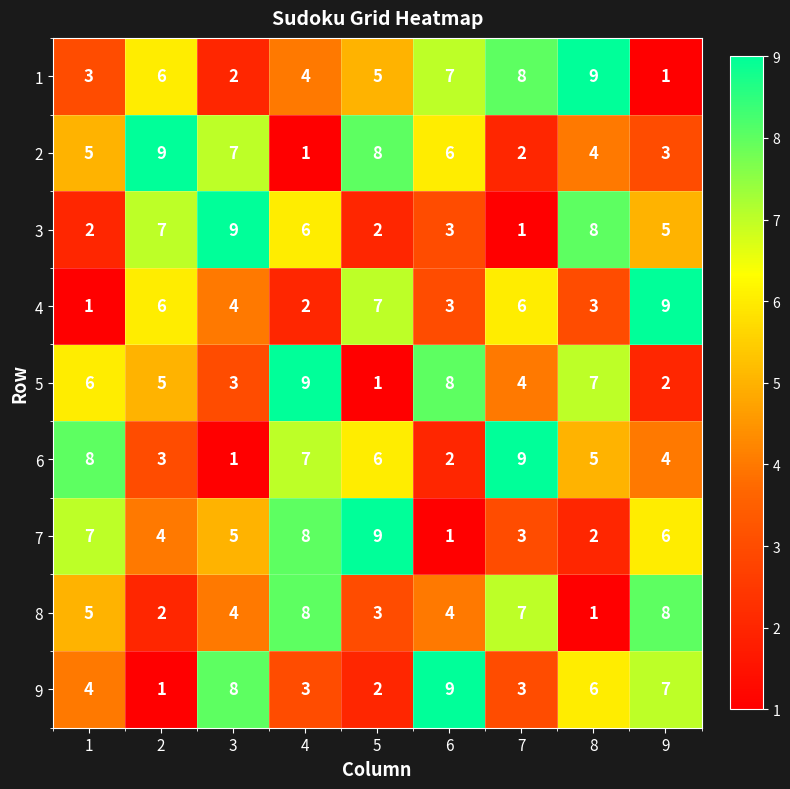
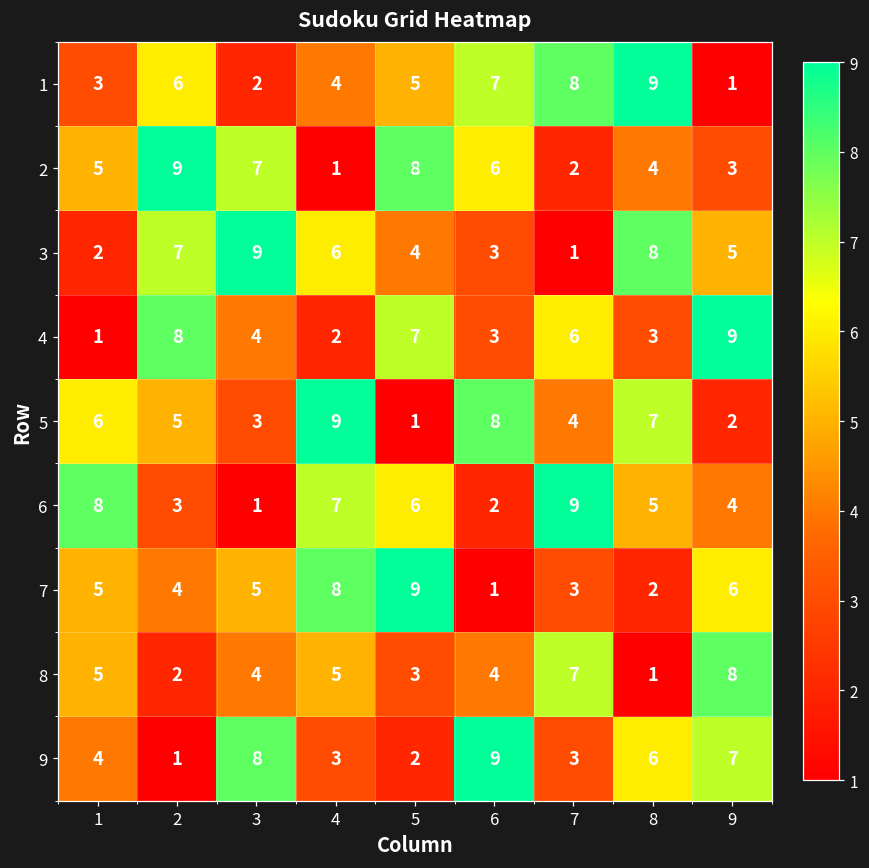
  {
    "1": {
      "1": 3,
      "2": 6,
      "3": 2,
      "4": 4,
      "5": 5,
      "6": 7,
      "7": 8,
      "8": 9,
      "9": 1
    },
    "2": {
      "1": 5,
      "2": 9,
      "3": 7,
      "4": 1,
      "5": 8,
      "6": 6,
      "7": 2,
      "8": 4,
      "9": 3
    },
    "3": {
      "1": 2,
      "2": 7,
      "3": 9,
      "4": 6,
-     "5": 2,
+     "5": 4,
      "6": 3,
      "7": 1,
      "8": 8,
      "9": 5
    },
    "4": {
      "1": 1,
-     "2": 6,
+     "2": 8,
      "3": 4,
      "4": 2,
      "5": 7,
      "6": 3,
      "7": 6,
      "8": 3,
      "9": 9
    },
    "5": {
      "1": 6,
      "2": 5,
      "3": 3,
      "4": 9,
      "5": 1,
      "6": 8,
      "7": 4,
      "8": 7,
      "9": 2
    },
    "6": {
      "1": 8,
      "2": 3,
      "3": 1,
      "4": 7,
      "5": 6,
      "6": 2,
      "7": 9,
      "8": 5,
      "9": 4
    },
    "7": {
-     "1": 7,
+     "1": 5,
      "2": 4,
      "3": 5,
      "4": 8,
      "5": 9,
      "6": 1,
      "7": 3,
      "8": 2,
      "9": 6
    },
    "8": {
      "1": 5,
      "2": 2,
      "3": 4,
-     "4": 8,
+     "4": 5,
      "5": 3,
      "6": 4,
      "7": 7,
      "8": 1,
      "9": 8
    },
    "9": {
      "1": 4,
      "2": 1,
      "3": 8,
      "4": 3,
      "5": 2,
      "6": 9,
      "7": 3,
      "8": 6,
      "9": 7
    }
  }
